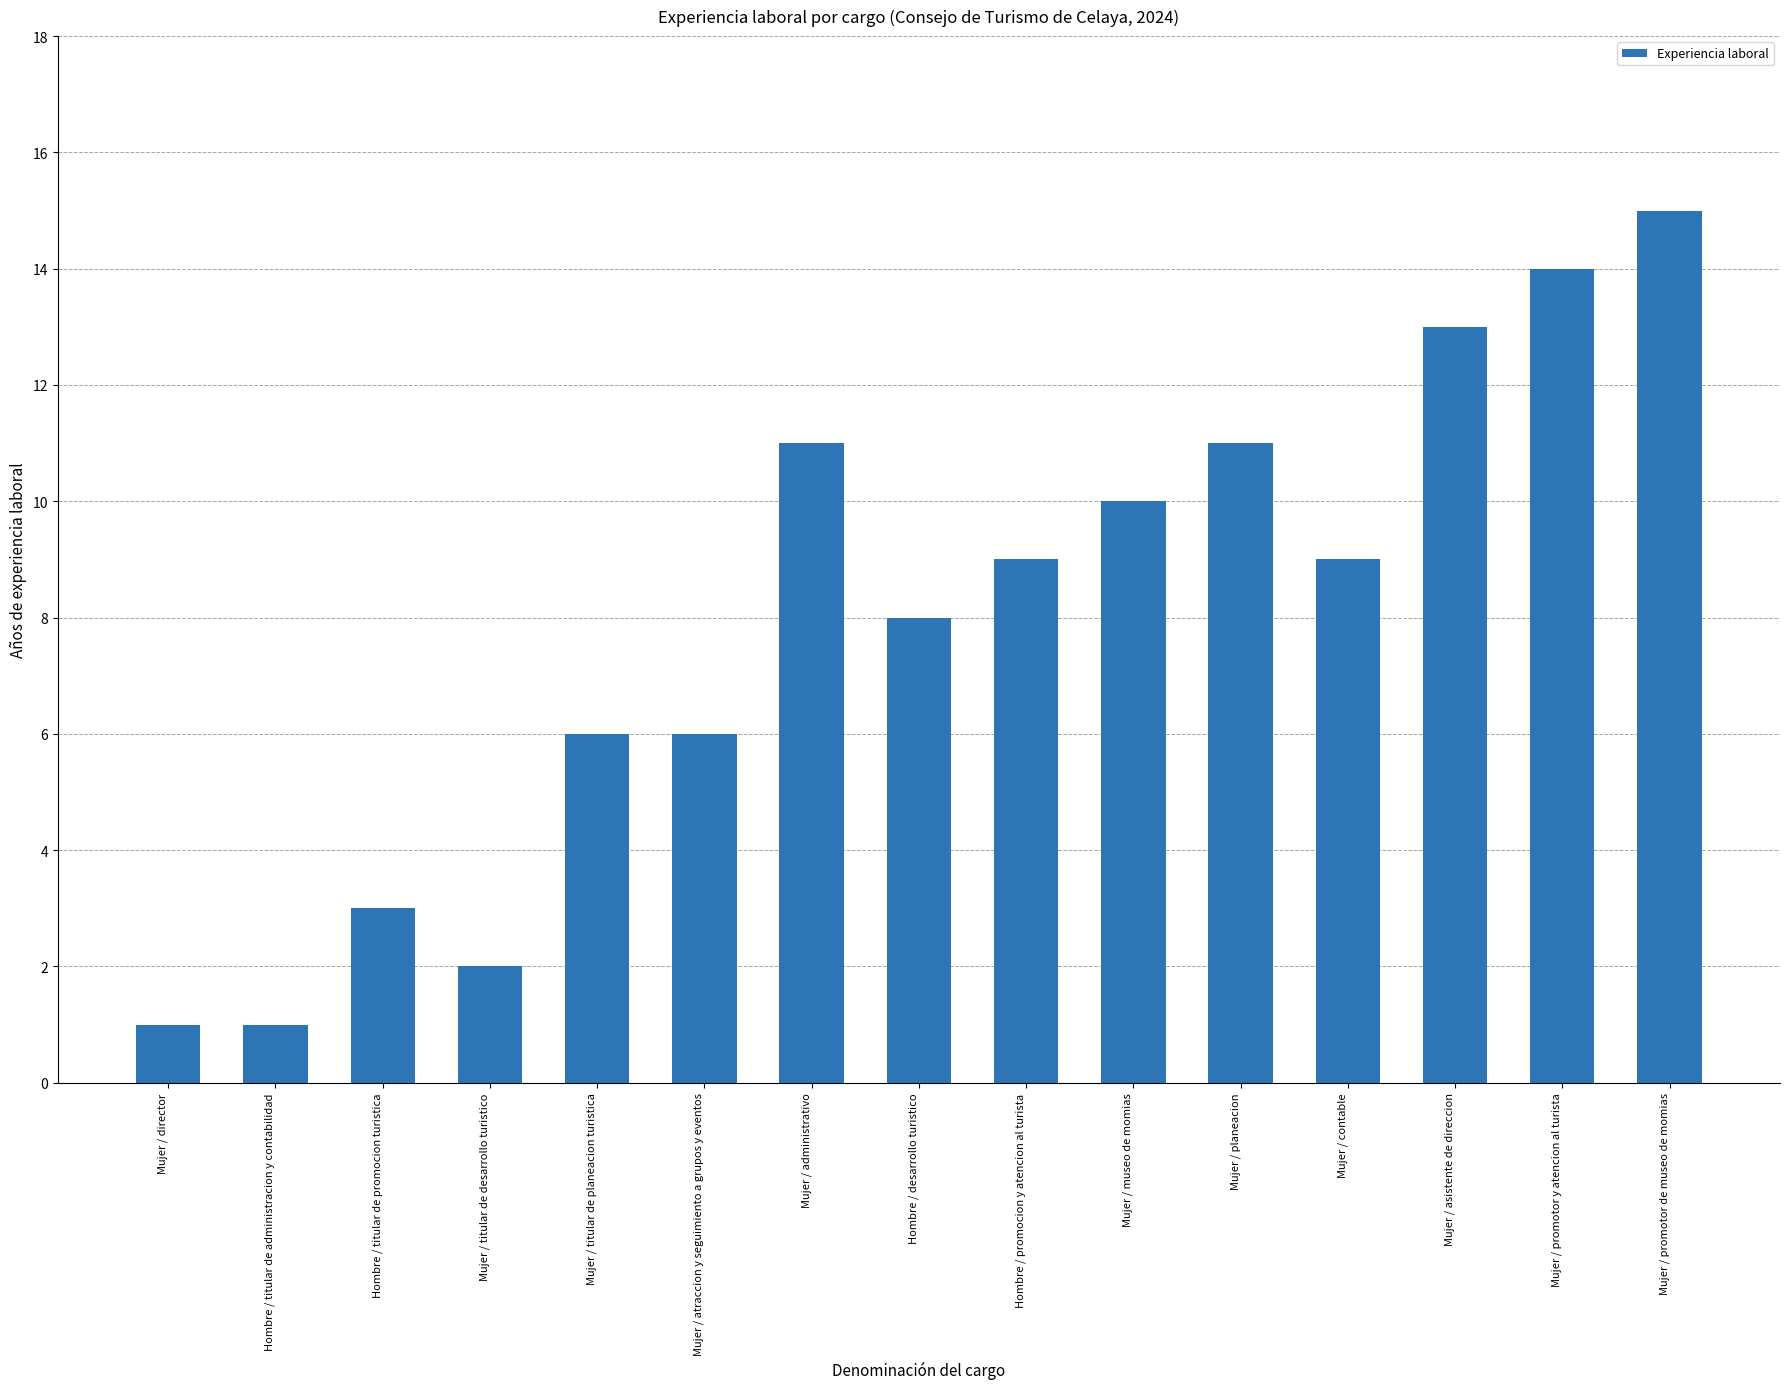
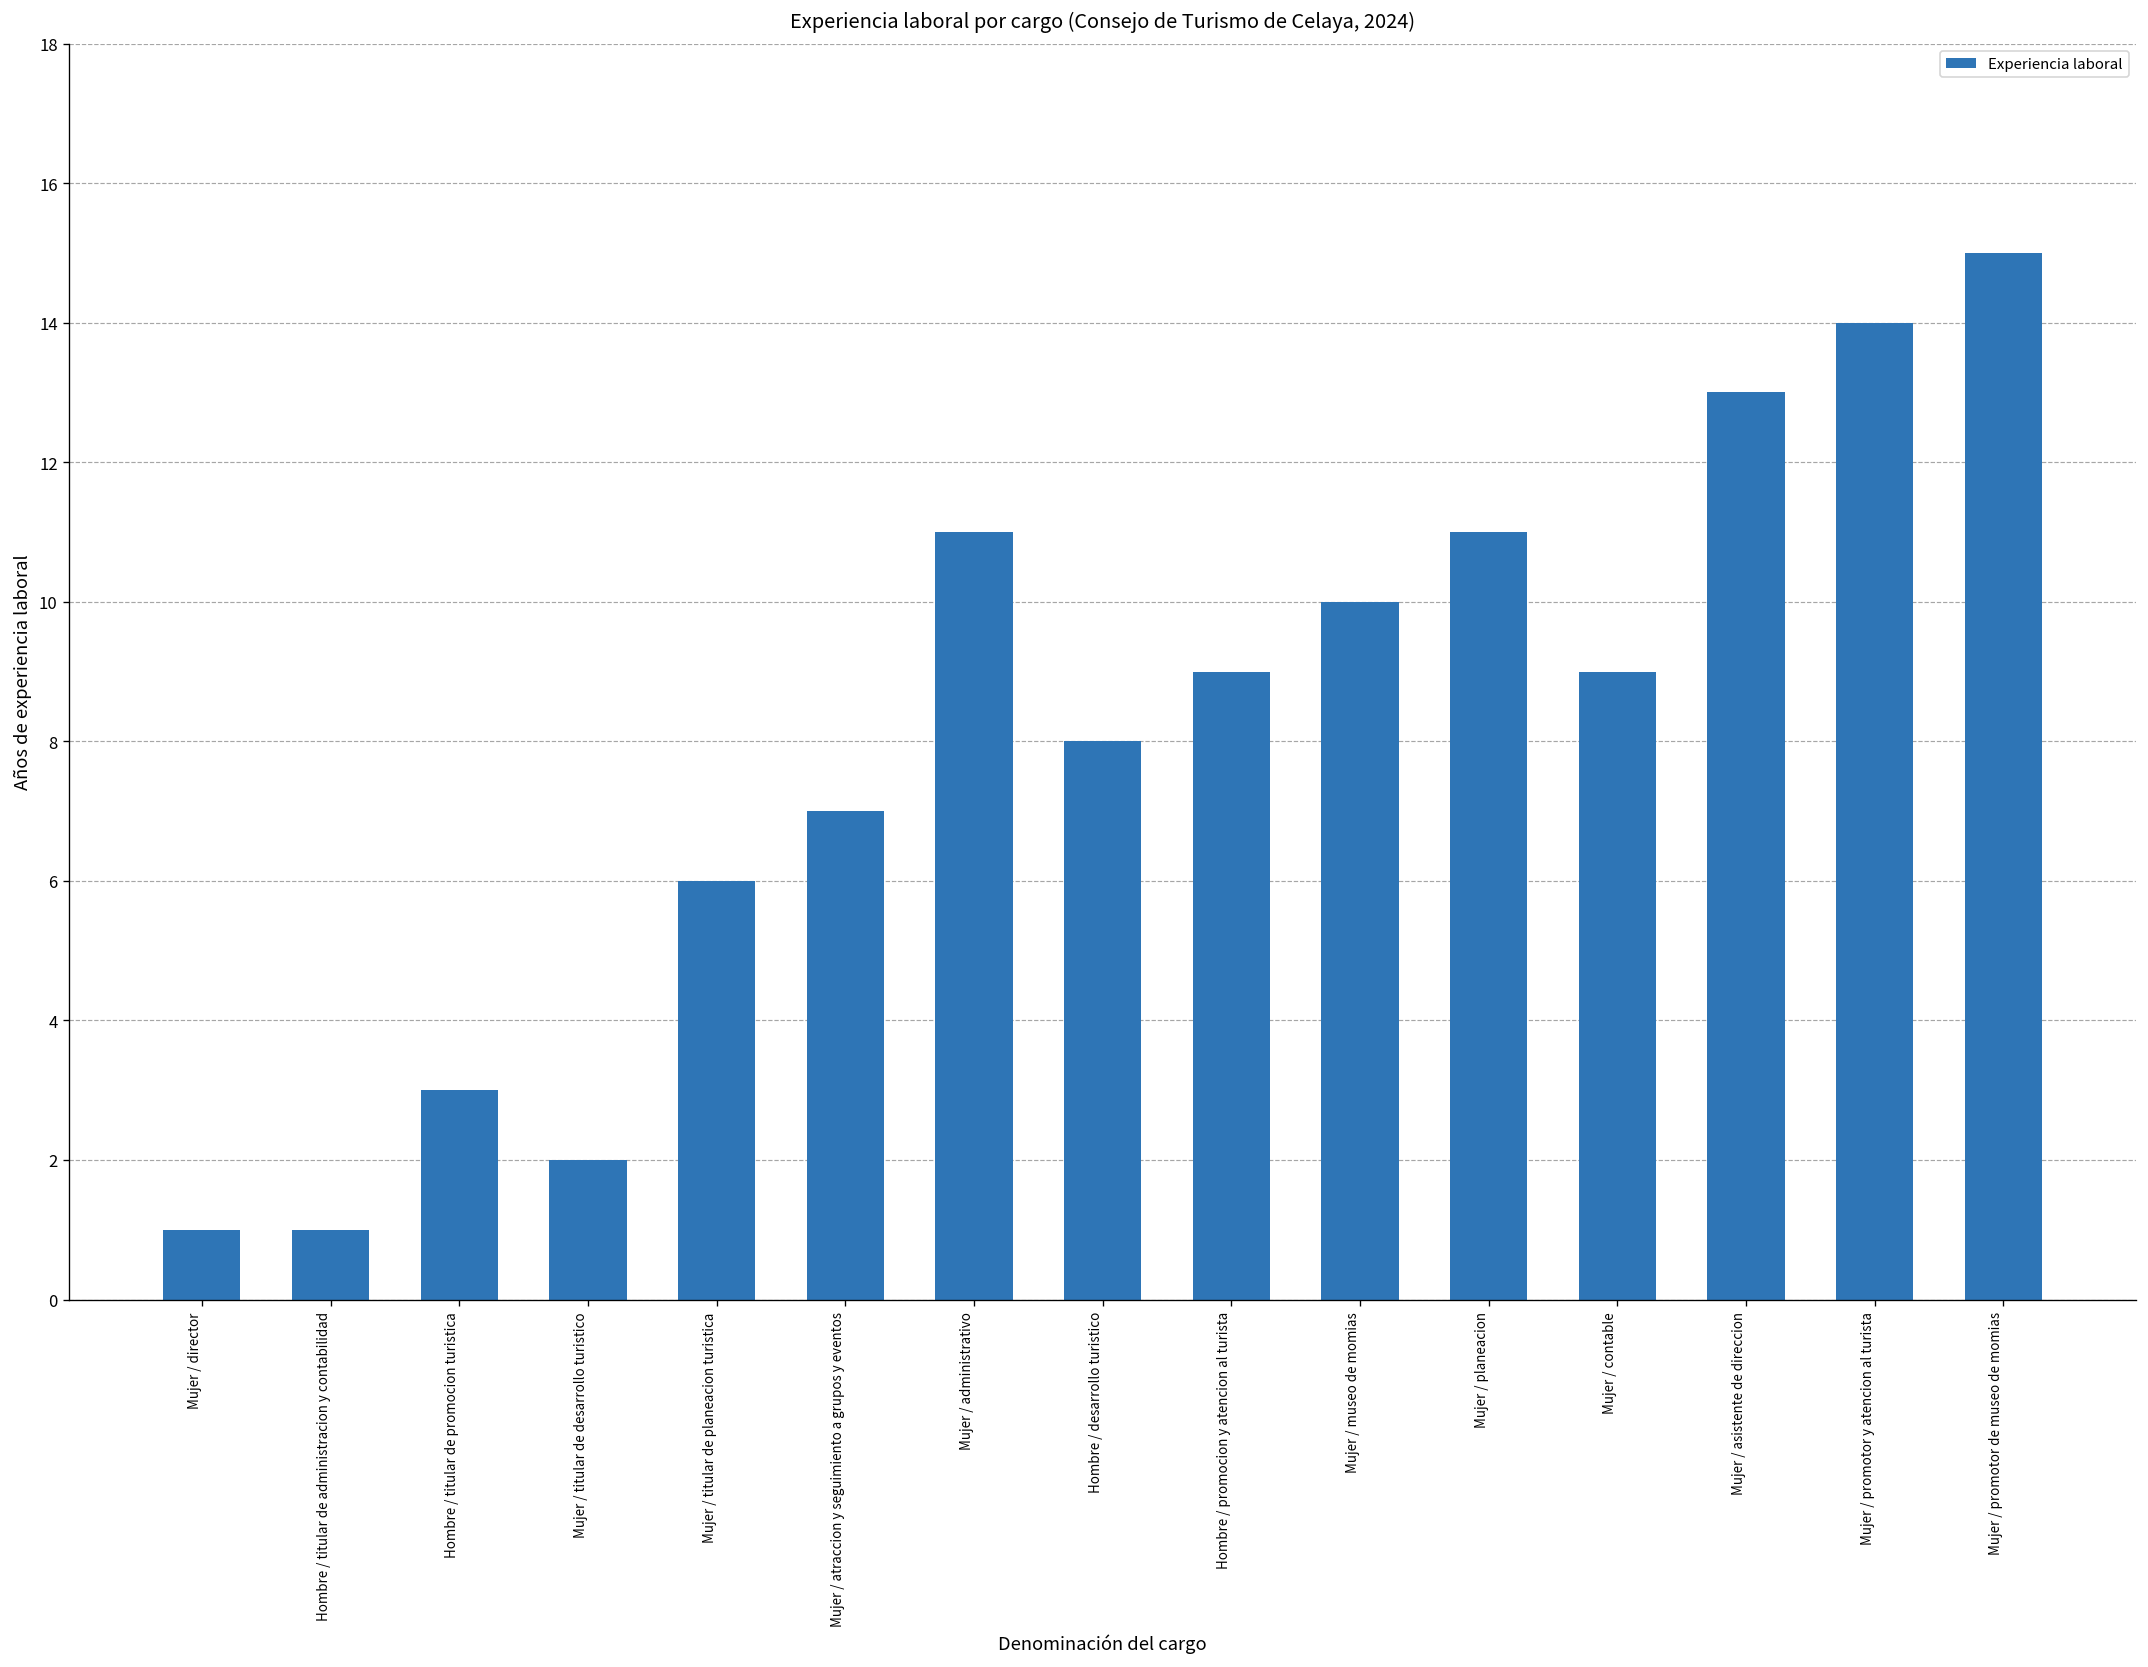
  {
    "Mujer / director": 1,
    "Hombre / titular de administracion y contabilidad": 1,
    "Hombre / titular de promocion turistica": 3,
    "Mujer / titular de desarrollo turistico": 2,
    "Mujer / titular de planeacion turistica": 6,
-   "Mujer / atraccion y seguimiento a grupos y eventos": 6,
+   "Mujer / atraccion y seguimiento a grupos y eventos": 7,
    "Mujer / administrativo": 11,
    "Hombre / desarrollo turistico": 8,
    "Hombre / promocion y atencion al turista": 9,
    "Mujer / museo de momias": 10,
    "Mujer / planeacion": 11,
    "Mujer / contable": 9,
    "Mujer / asistente de direccion": 13,
    "Mujer / promotor y atencion al turista": 14,
    "Mujer / promotor de museo de momias": 15
  }
